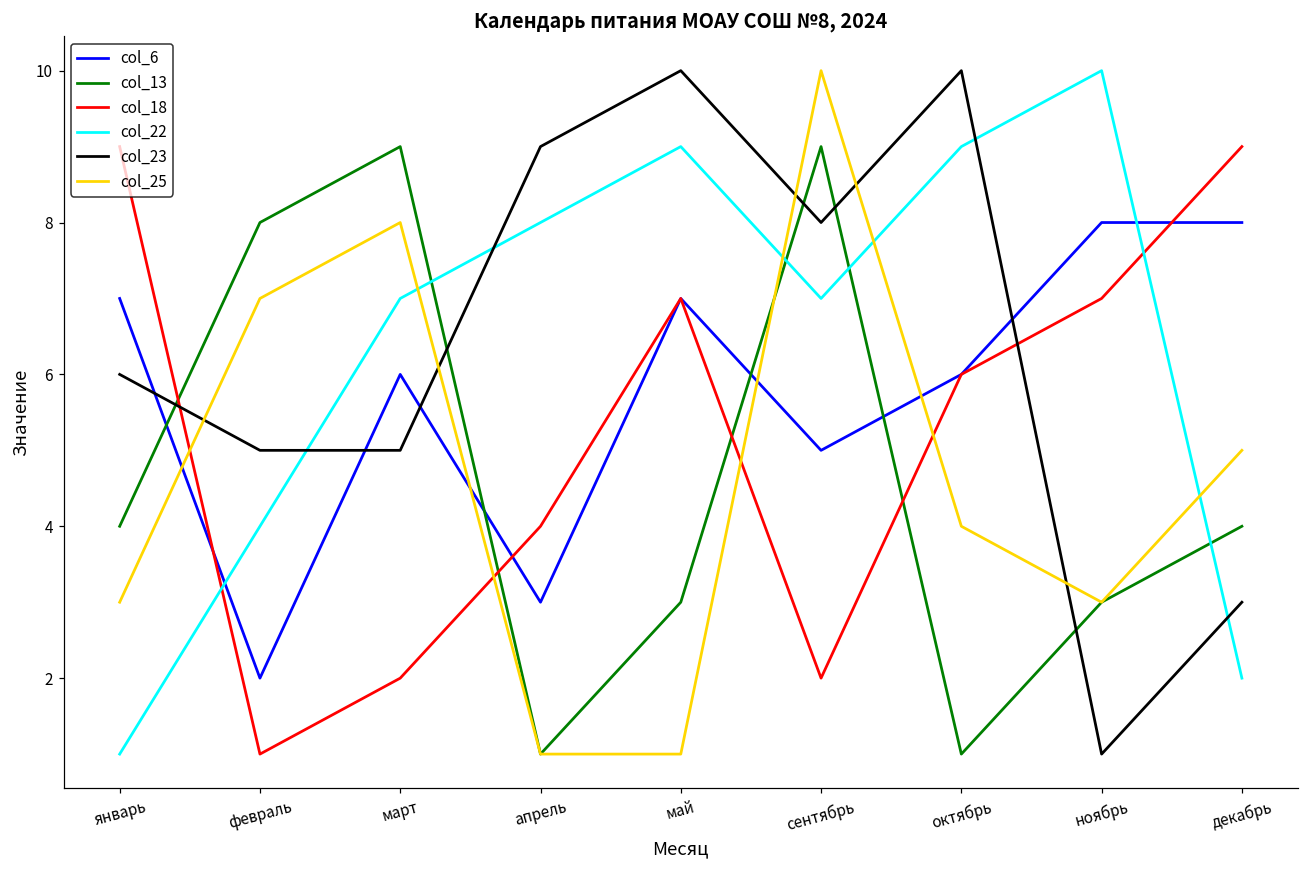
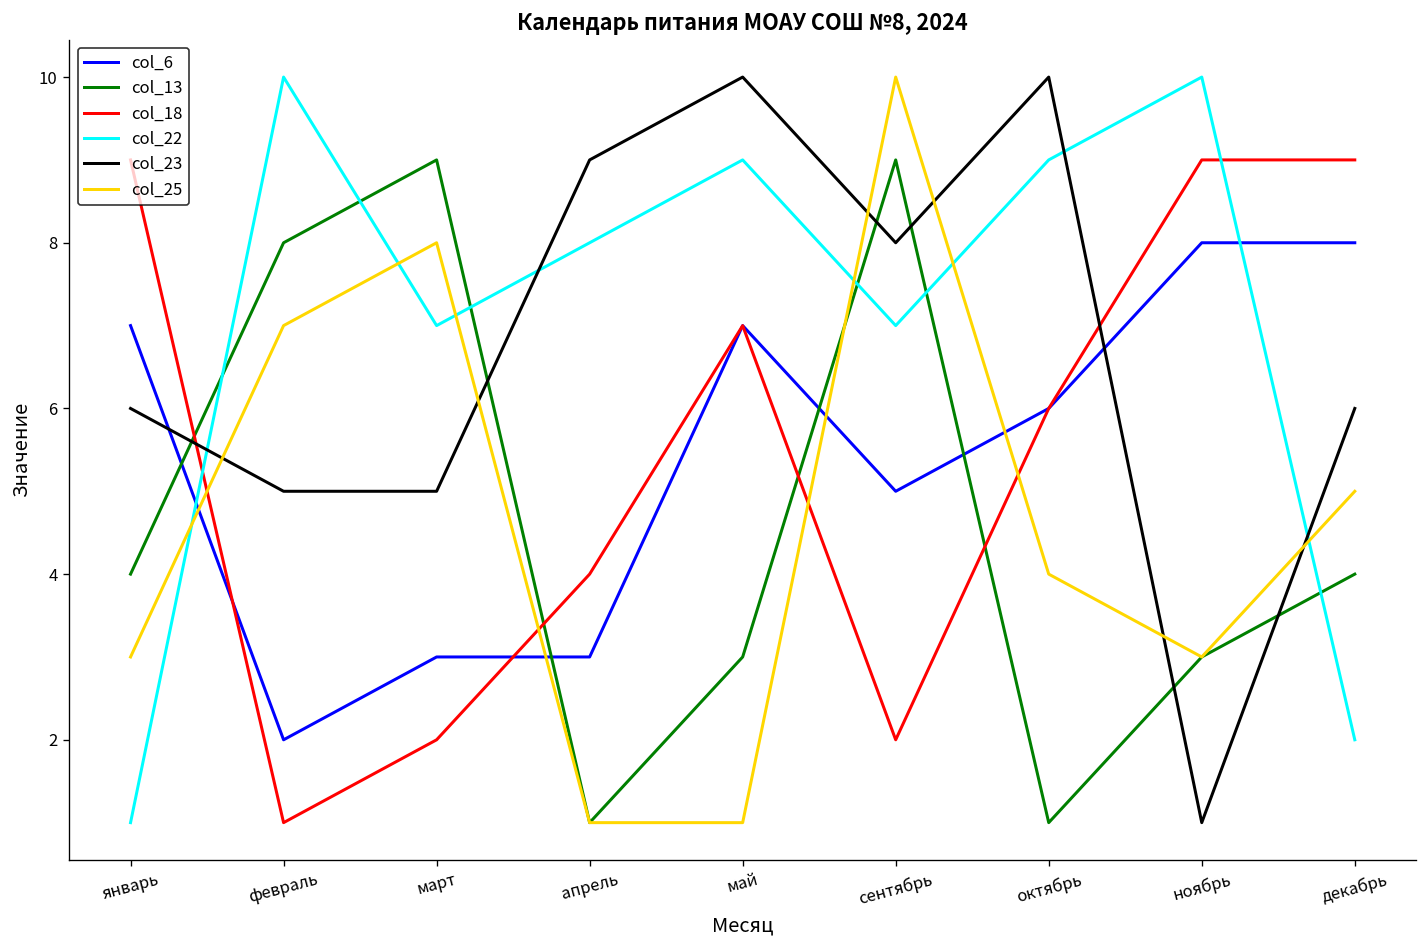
  {
    "col_6": {
      "январь": 7,
      "февраль": 2,
-     "март": 6,
+     "март": 3,
      "апрель": 3,
      "сентябрь": 5,
      "ноябрь": 8,
      "декабрь": 8
    },
    "col_13": {
      "январь": 4,
      "февраль": 8,
      "март": 9,
      "май": 3,
      "сентябрь": 9,
      "октябрь": 1,
      "декабрь": 4
    },
    "col_18": {
      "февраль": 1,
      "март": 2,
      "апрель": 4,
      "сентябрь": 2,
-     "ноябрь": 7,
+     "ноябрь": 9,
      "декабрь": 9
    },
    "col_22": {
      "январь": 1,
-     "февраль": 4,
+     "февраль": 10,
      "март": 7,
      "апрель": 8,
      "май": 9,
      "сентябрь": 7,
      "октябрь": 9,
      "ноябрь": 10,
      "декабрь": 2
    },
    "col_23": {
      "январь": 6,
      "февраль": 5,
      "март": 5,
      "апрель": 9,
      "май": 10,
      "сентябрь": 8,
      "октябрь": 10,
      "ноябрь": 1,
-     "декабрь": 3
+     "декабрь": 6
    },
    "col_25": {
      "январь": 3,
      "февраль": 7,
      "март": 8,
      "май": 1,
      "сентябрь": 10,
      "октябрь": 4,
      "декабрь": 5
    }
  }
